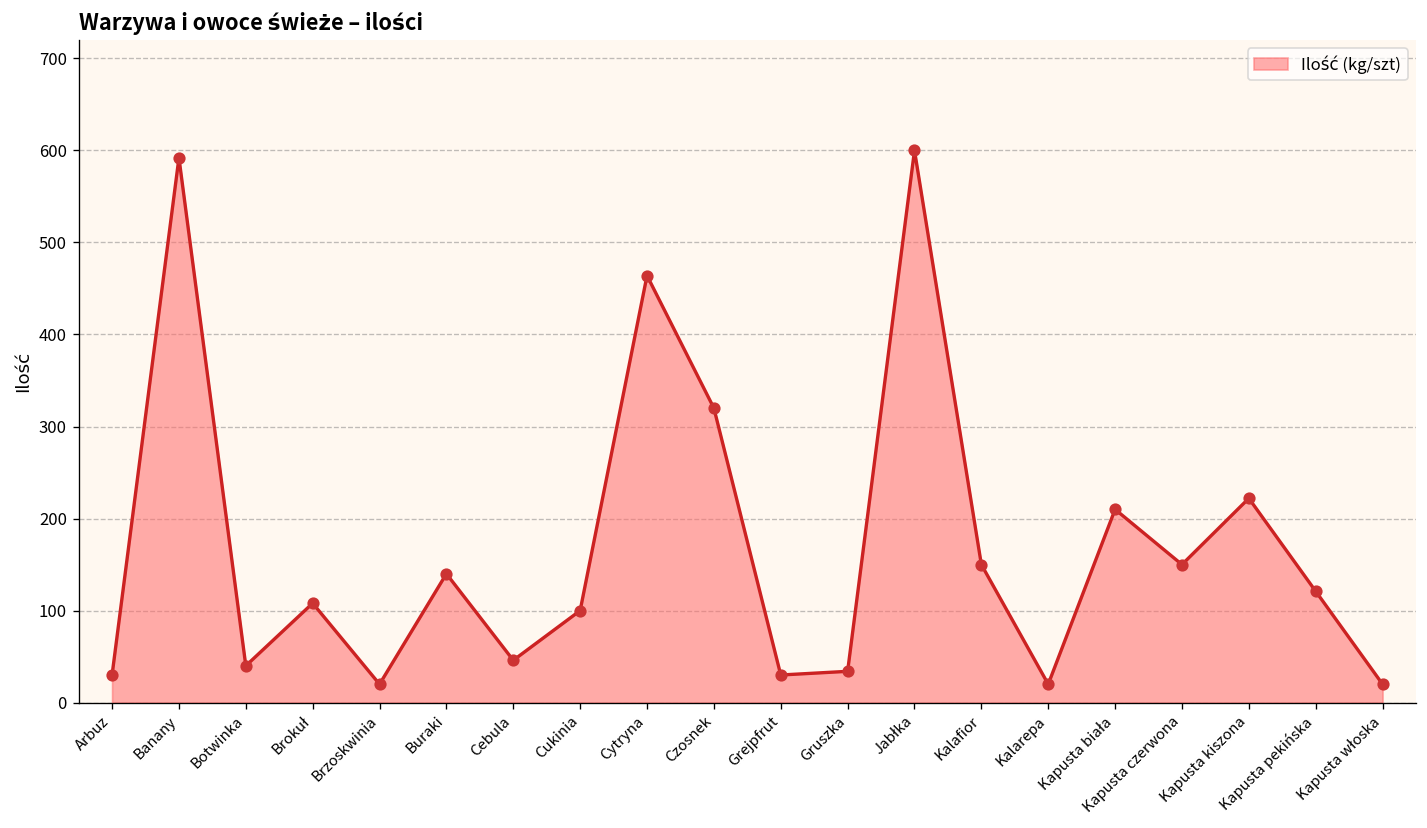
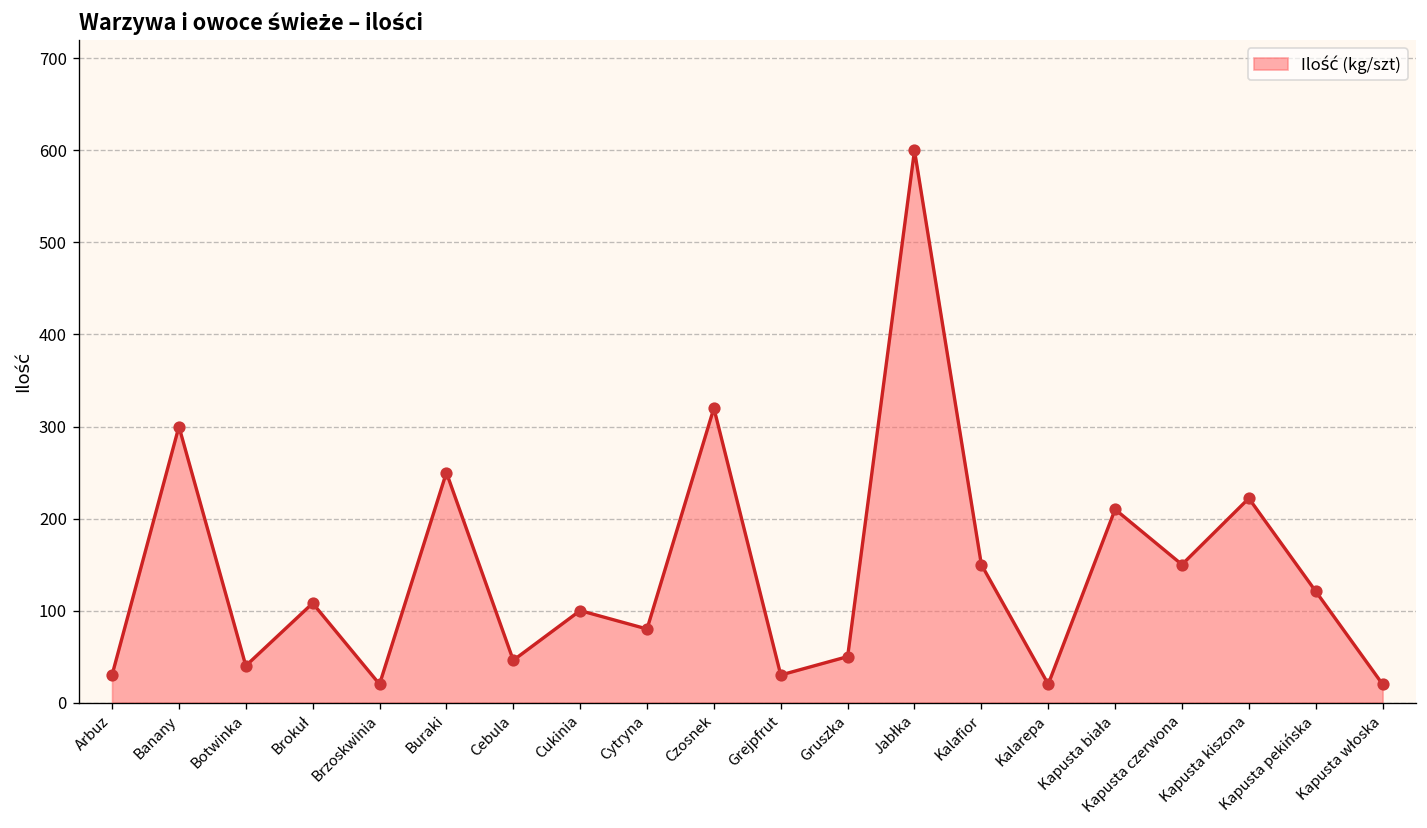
  {
    "Arbuz": 30,
-   "Banany": 590,
+   "Banany": 300,
    "Botwinka": 40,
    "Brokuł": 110,
    "Brzoskwinia": 20,
-   "Buraki": 140,
+   "Buraki": 250,
    "Cebula": 50,
    "Cukinia": 100,
-   "Cytryna": 460,
+   "Cytryna": 80,
    "Czosnek": 320,
    "Grejpfrut": 30,
-   "Gruszka": 30,
+   "Gruszka": 50,
    "Jabłka": 600,
    "Kalafior": 150,
    "Kalarepa": 20,
    "Kapusta biała": 210,
    "Kapusta czerwona": 150,
    "Kapusta kiszona": 220,
    "Kapusta pekińska": 120,
    "Kapusta włoska": 20
  }
